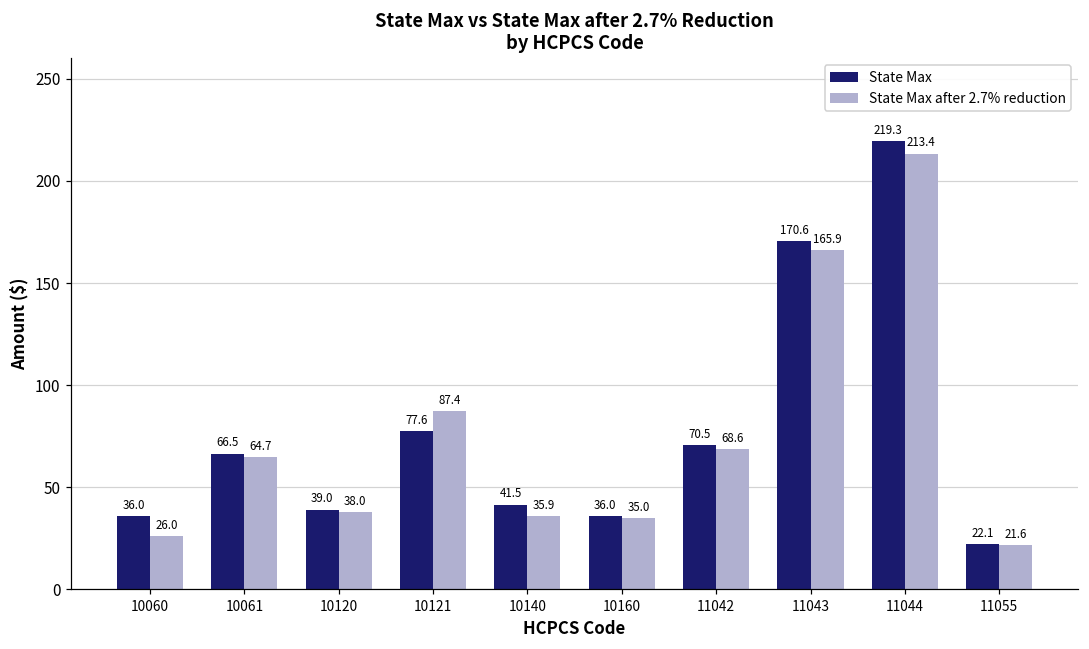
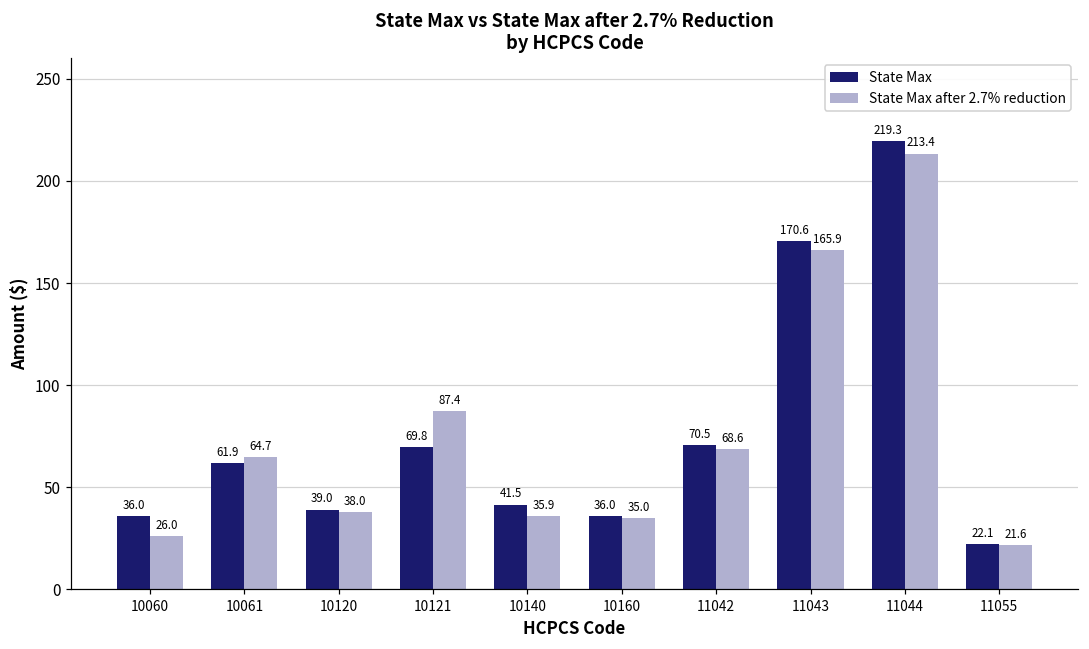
  {
    "State Max": {
      "10060": 36.0,
-     "10061": 66.5,
+     "10061": 61.9,
      "10120": 39.0,
-     "10121": 77.6,
+     "10121": 69.8,
      "10140": 41.5,
      "10160": 36.0,
      "11042": 70.5,
      "11043": 170.6,
      "11044": 219.3,
      "11055": 22.1
    },
    "State Max after 2.7% reduction": {
      "10060": 26.0,
      "10061": 64.7,
      "10120": 38.0,
      "10121": 87.4,
      "10140": 35.9,
      "10160": 35.0,
      "11042": 68.6,
      "11043": 165.9,
      "11044": 213.4,
      "11055": 21.6
    }
  }
